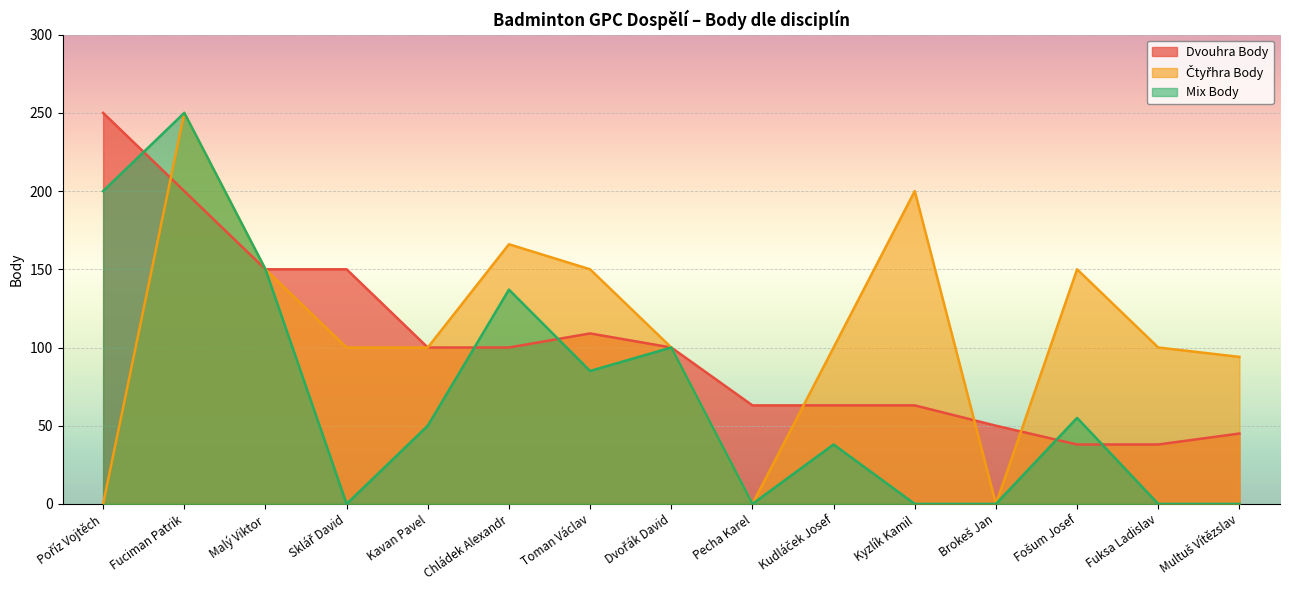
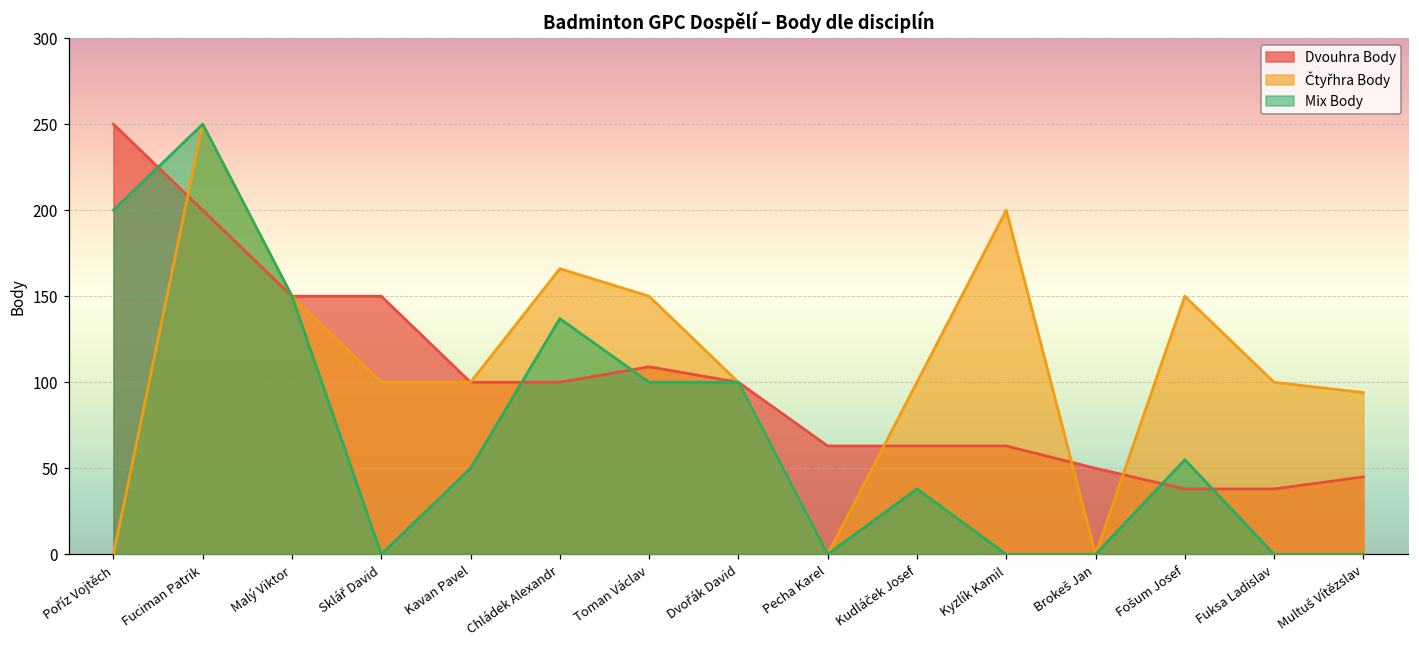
  {
    "Dvouhra Body": {
      "Poříz Vojtěch": 250,
      "Fuciman Patrik": 200,
      "Sklář David": 150,
      "Chládek Alexandr": 100,
      "Toman Václav": 109,
      "Pecha Karel": 63,
      "Kudláček Josef": 63,
      "Kyzlík Kamil": 63,
      "Brokeš Jan": 50,
      "Fošum Josef": 38,
      "Fuksa Ladislav": 38,
      "Multuš Vítězslav": 45
    },
    "Čtyřhra Body": {
      "Poříz Vojtěch": 0,
      "Sklář David": 100,
      "Chládek Alexandr": 166,
      "Toman Václav": 150,
      "Kudláček Josef": 100,
      "Kyzlík Kamil": 200,
      "Fošum Josef": 150,
      "Fuksa Ladislav": 100,
      "Multuš Vítězslav": 94
    },
    "Mix Body": {
      "Poříz Vojtěch": 200,
      "Sklář David": 0,
      "Kavan Pavel": 50,
      "Chládek Alexandr": 137,
-     "Toman Václav": 85,
+     "Toman Václav": 100,
      "Kudláček Josef": 38,
      "Kyzlík Kamil": 0,
      "Fošum Josef": 55,
      "Fuksa Ladislav": 0,
      "Multuš Vítězslav": 0
    }
  }
